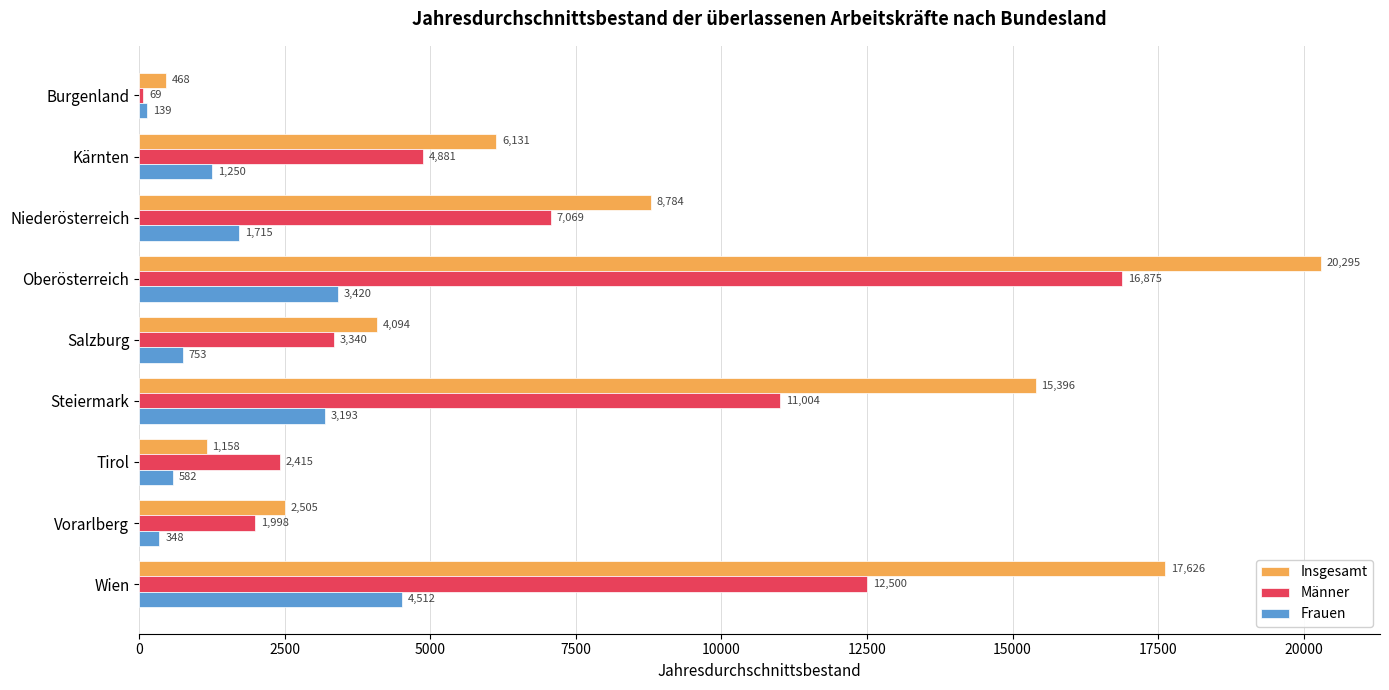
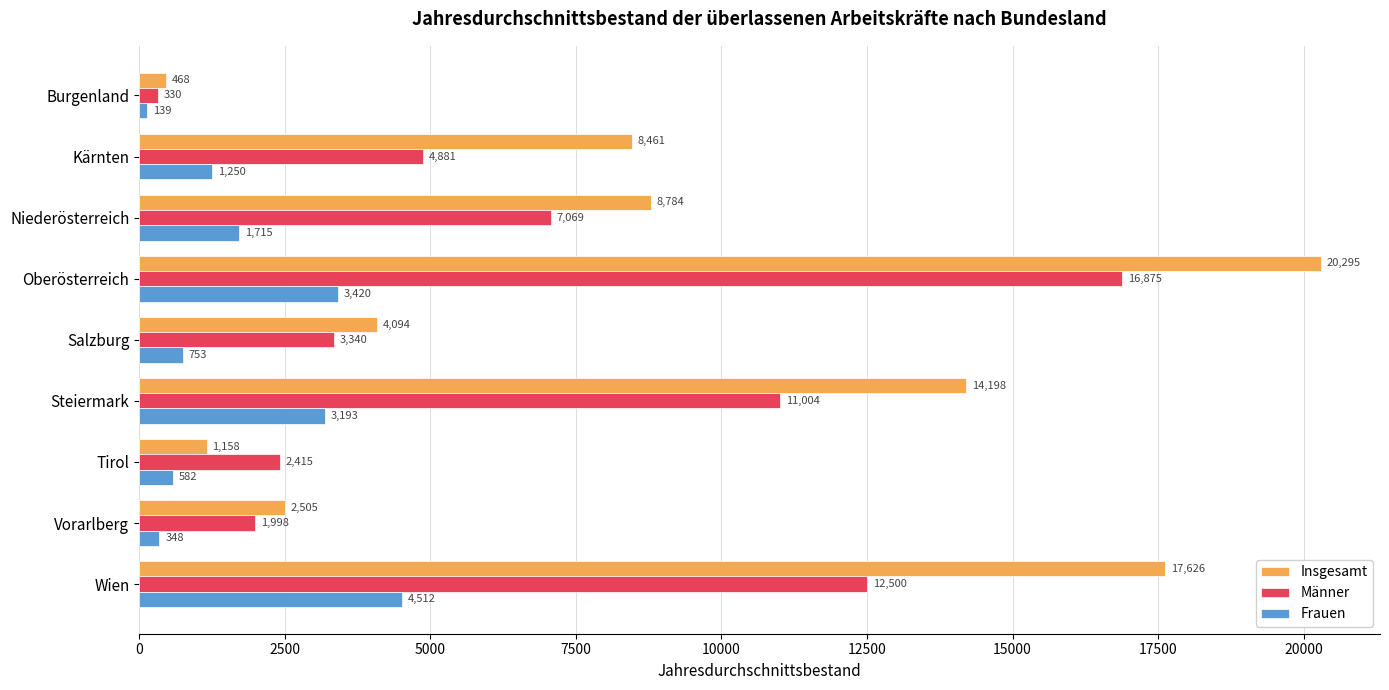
  {
    "Insgesamt": {
      "Burgenland": "468",
-     "Kärnten": "6,131",
+     "Kärnten": "8,461",
      "Niederösterreich": "8,784",
      "Oberösterreich": "20,295",
      "Salzburg": "4,094",
-     "Steiermark": "15,396",
+     "Steiermark": "14,198",
      "Tirol": "1,158",
      "Vorarlberg": "2,505",
      "Wien": "17,626"
    },
    "Männer": {
-     "Burgenland": "69",
+     "Burgenland": "330",
      "Kärnten": "4,881",
      "Niederösterreich": "7,069",
      "Oberösterreich": "16,875",
      "Salzburg": "3,340",
      "Steiermark": "11,004",
      "Tirol": "2,415",
      "Vorarlberg": "1,998",
      "Wien": "12,500"
    },
    "Frauen": {
      "Burgenland": "139",
      "Kärnten": "1,250",
      "Niederösterreich": "1,715",
      "Oberösterreich": "3,420",
      "Salzburg": "753",
      "Steiermark": "3,193",
      "Tirol": "582",
      "Vorarlberg": "348",
      "Wien": "4,512"
    }
  }
